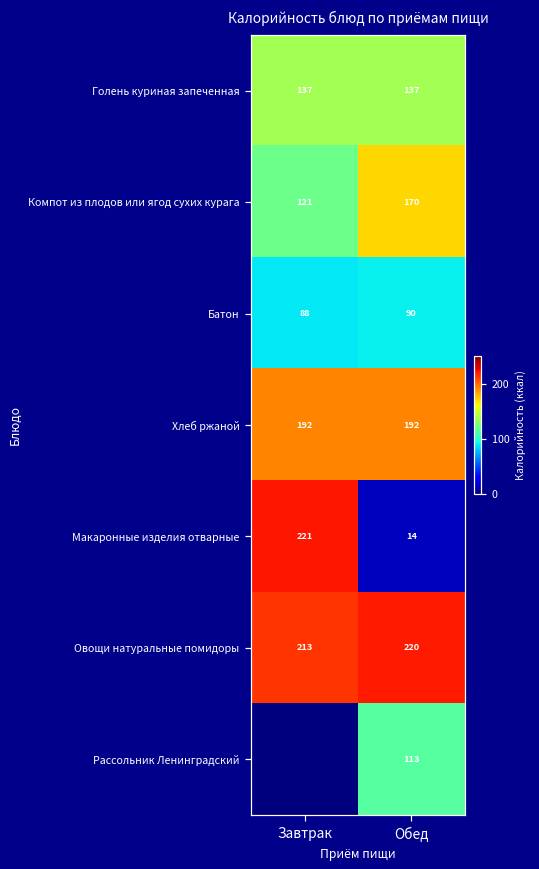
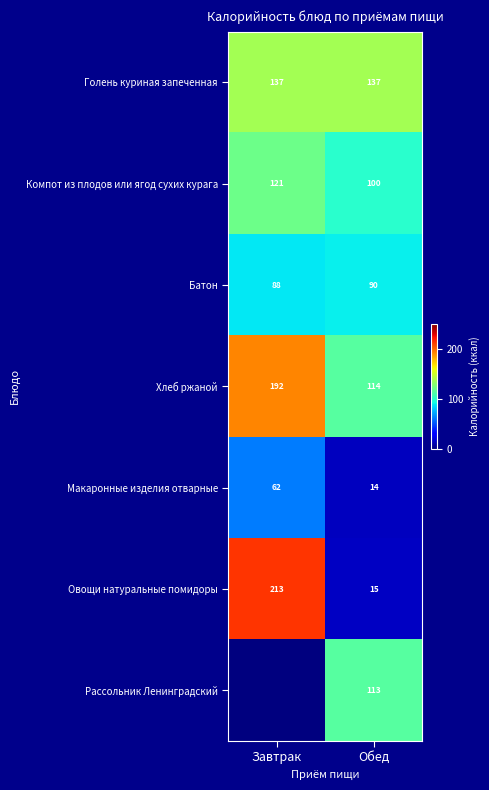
  {
    "Голень куриная запеченная": {
      "Завтрак": 137,
      "Обед": 137
    },
    "Компот из плодов или ягод сухих курага": {
      "Завтрак": 121,
-     "Обед": 170
+     "Обед": 100
    },
    "Батон": {
      "Завтрак": 88,
      "Обед": 90
    },
    "Хлеб ржаной": {
      "Завтрак": 192,
-     "Обед": 192
+     "Обед": 114
    },
    "Макаронные изделия отварные": {
-     "Завтрак": 221,
+     "Завтрак": 62,
      "Обед": 14
    },
    "Овощи натуральные помидоры": {
      "Завтрак": 213,
-     "Обед": 220
+     "Обед": 15
    },
    "Рассольник Ленинградский": {
      "Обед": 113
    }
  }
